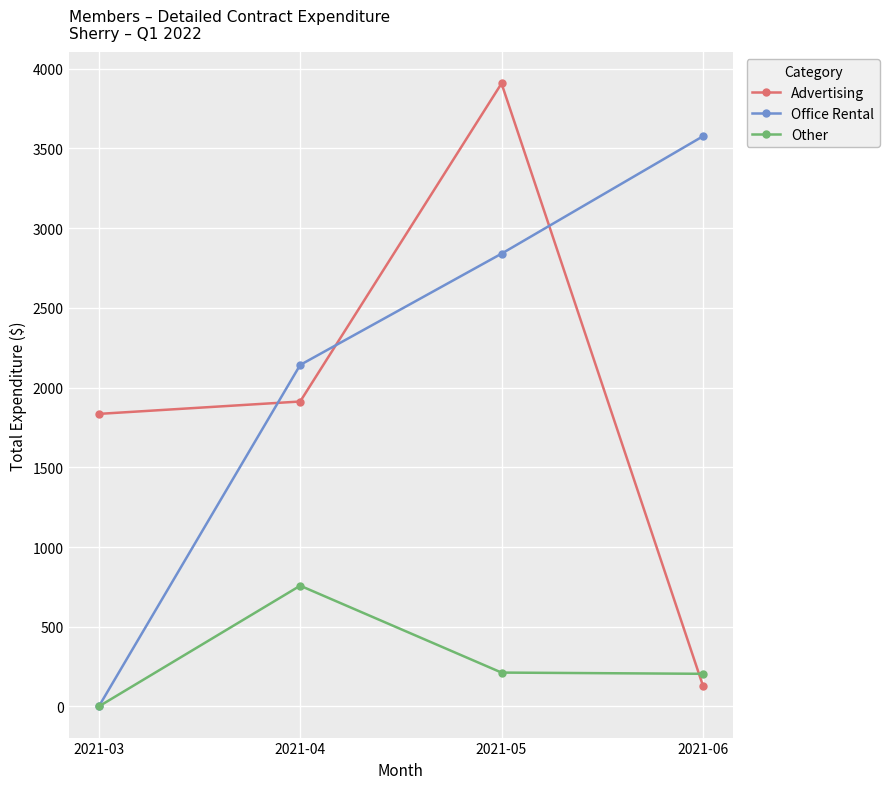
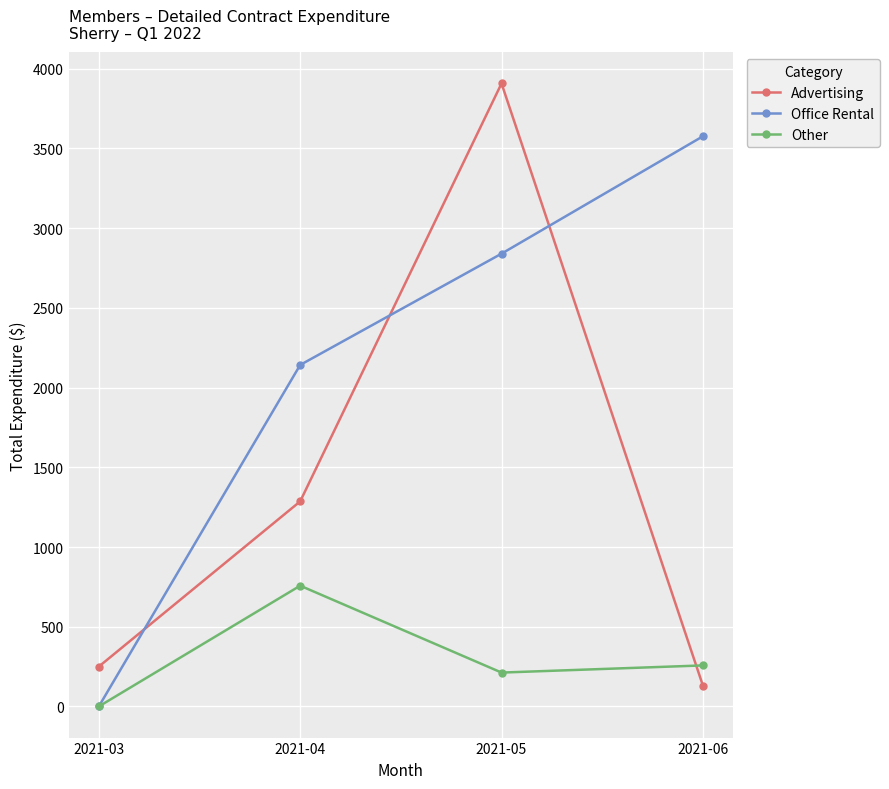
  {
    "Advertising": {
-     "2021-03": 1840,
-     "2021-04": 1910,
+     "2021-03": 250,
+     "2021-04": 1290,
      "2021-05": 3910,
      "2021-06": 130
    },
    "Office Rental": {
      "2021-04": 2140,
      "2021-05": 2840,
      "2021-06": 3580
    },
    "Other": {
      "2021-04": 760,
      "2021-05": 210,
-     "2021-06": 200
+     "2021-06": 260
    }
  }
